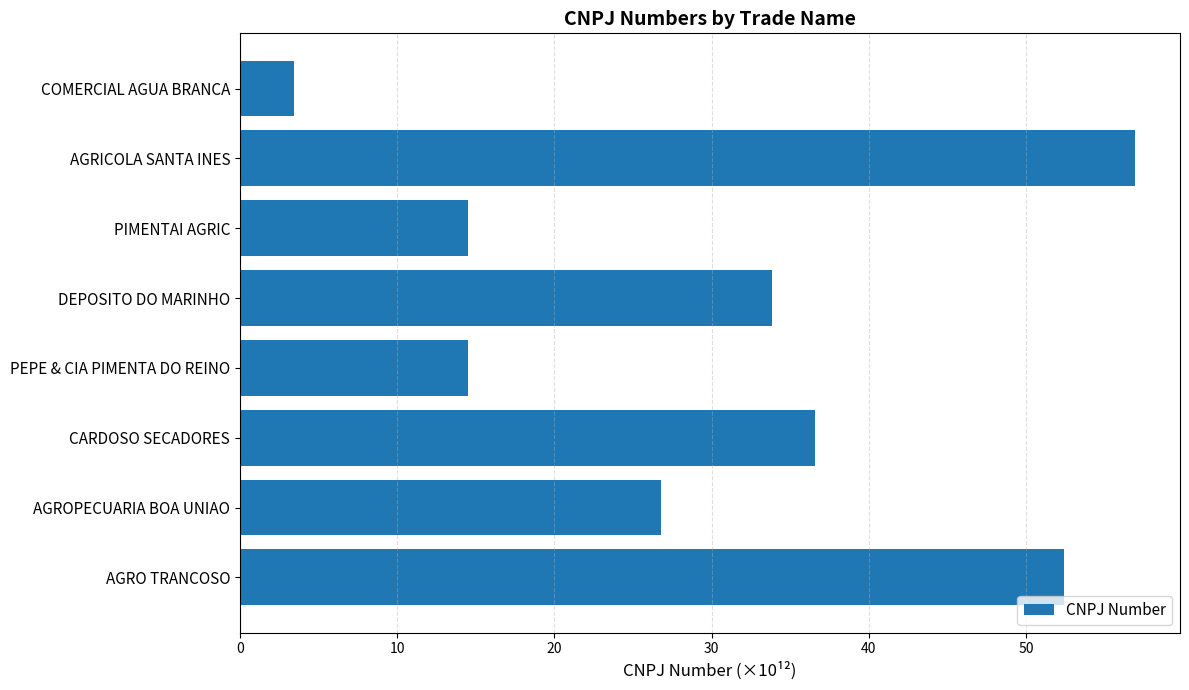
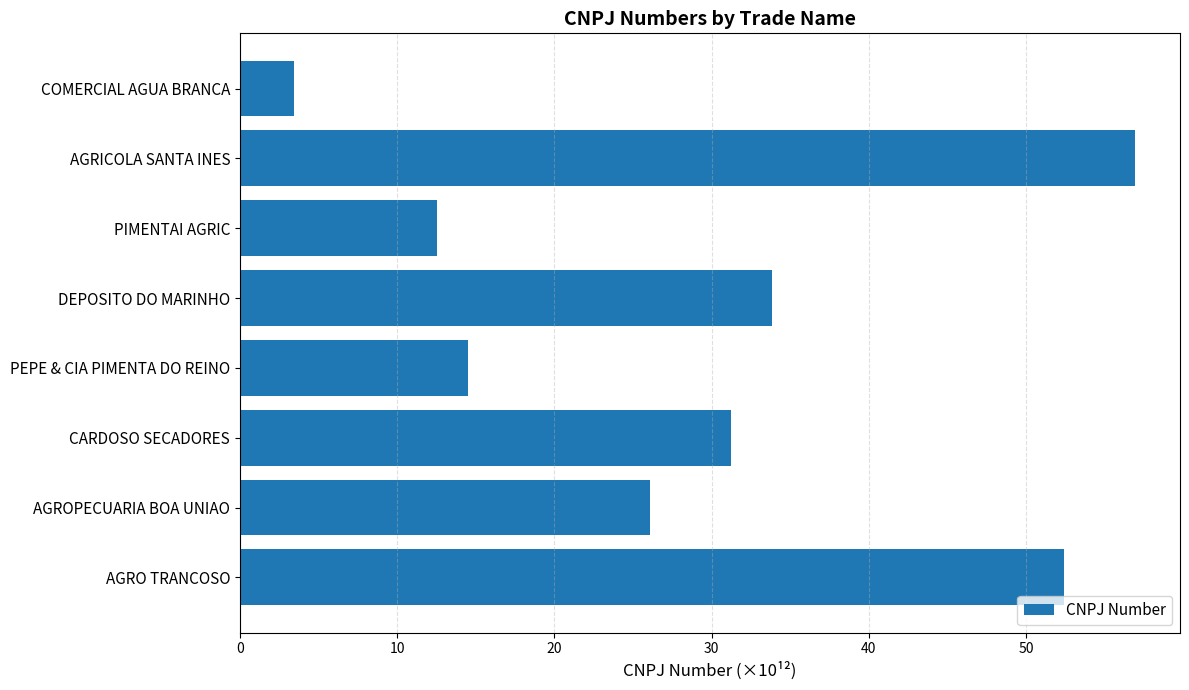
  {
    "COMERCIAL AGUA BRANCA": 3.5,
    "AGRICOLA SANTA INES": 56.9,
-   "PIMENTAI AGRIC": 14.5,
+   "PIMENTAI AGRIC": 12.6,
    "DEPOSITO DO MARINHO": 33.9,
    "PEPE & CIA PIMENTA DO REINO": 14.5,
-   "CARDOSO SECADORES": 36.6,
-   "AGROPECUARIA BOA UNIAO": 26.8,
+   "CARDOSO SECADORES": 31.2,
+   "AGROPECUARIA BOA UNIAO": 26.1,
    "AGRO TRANCOSO": 52.4
  }
